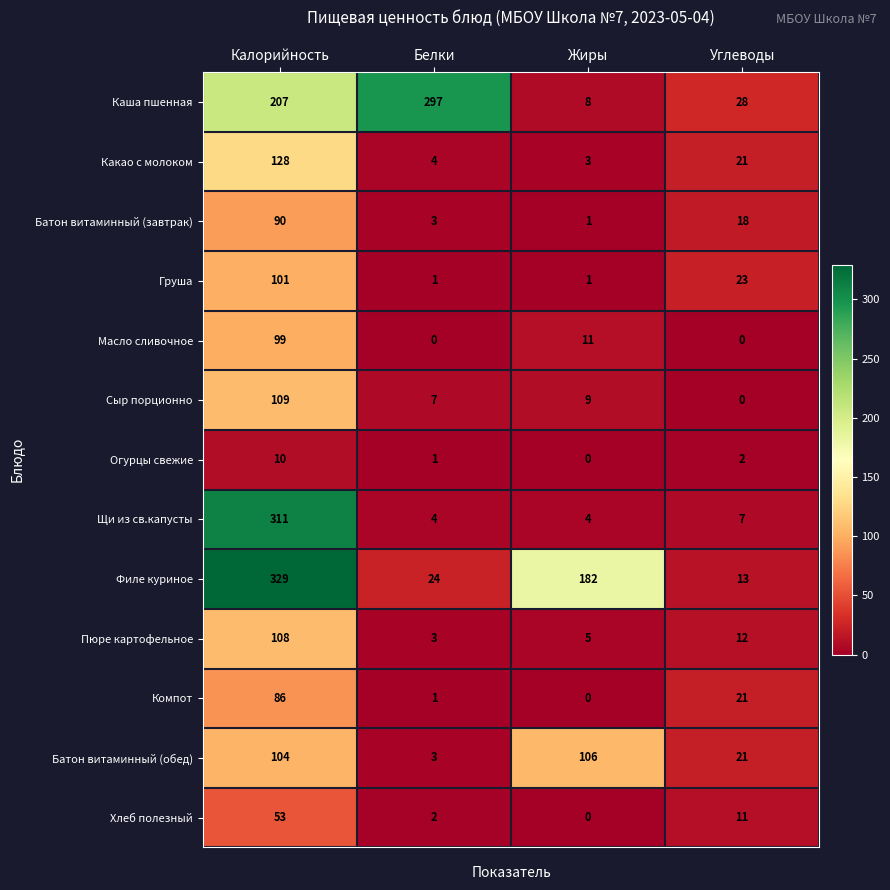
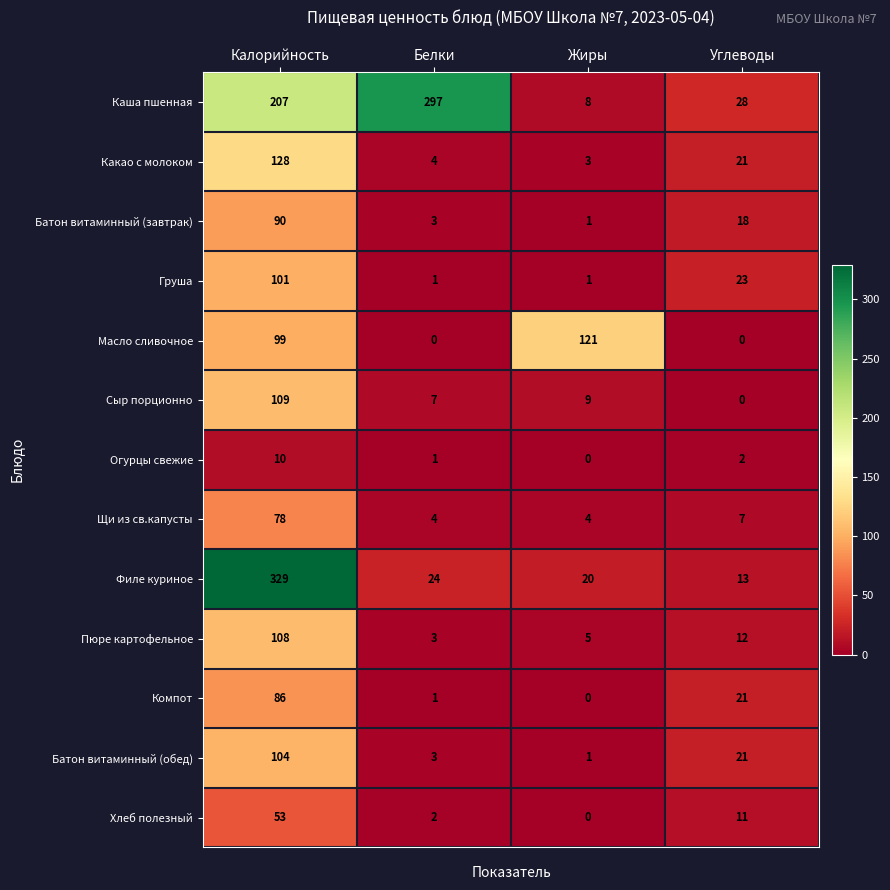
  {
    "Каша пшенная": {
      "Калорийность": 207,
      "Белки": 297,
      "Жиры": 8,
      "Углеводы": 28
    },
    "Какао с молоком": {
      "Калорийность": 128,
      "Белки": 4,
      "Жиры": 3,
      "Углеводы": 21
    },
    "Батон витаминный (завтрак)": {
      "Калорийность": 90,
      "Белки": 3,
      "Жиры": 1,
      "Углеводы": 18
    },
    "Груша": {
      "Калорийность": 101,
      "Белки": 1,
      "Жиры": 1,
      "Углеводы": 23
    },
    "Масло сливочное": {
      "Калорийность": 99,
      "Белки": 0,
-     "Жиры": 11,
+     "Жиры": 121,
      "Углеводы": 0
    },
    "Сыр порционно": {
      "Калорийность": 109,
      "Белки": 7,
      "Жиры": 9,
      "Углеводы": 0
    },
    "Огурцы свежие": {
      "Калорийность": 10,
      "Белки": 1,
      "Жиры": 0,
      "Углеводы": 2
    },
    "Щи из св.капусты": {
-     "Калорийность": 311,
+     "Калорийность": 78,
      "Белки": 4,
      "Жиры": 4,
      "Углеводы": 7
    },
    "Филе куриное": {
      "Калорийность": 329,
      "Белки": 24,
-     "Жиры": 182,
+     "Жиры": 20,
      "Углеводы": 13
    },
    "Пюре картофельное": {
      "Калорийность": 108,
      "Белки": 3,
      "Жиры": 5,
      "Углеводы": 12
    },
    "Компот": {
      "Калорийность": 86,
      "Белки": 1,
      "Жиры": 0,
      "Углеводы": 21
    },
    "Батон витаминный (обед)": {
      "Калорийность": 104,
      "Белки": 3,
-     "Жиры": 106,
+     "Жиры": 1,
      "Углеводы": 21
    },
    "Хлеб полезный": {
      "Калорийность": 53,
      "Белки": 2,
      "Жиры": 0,
      "Углеводы": 11
    }
  }
